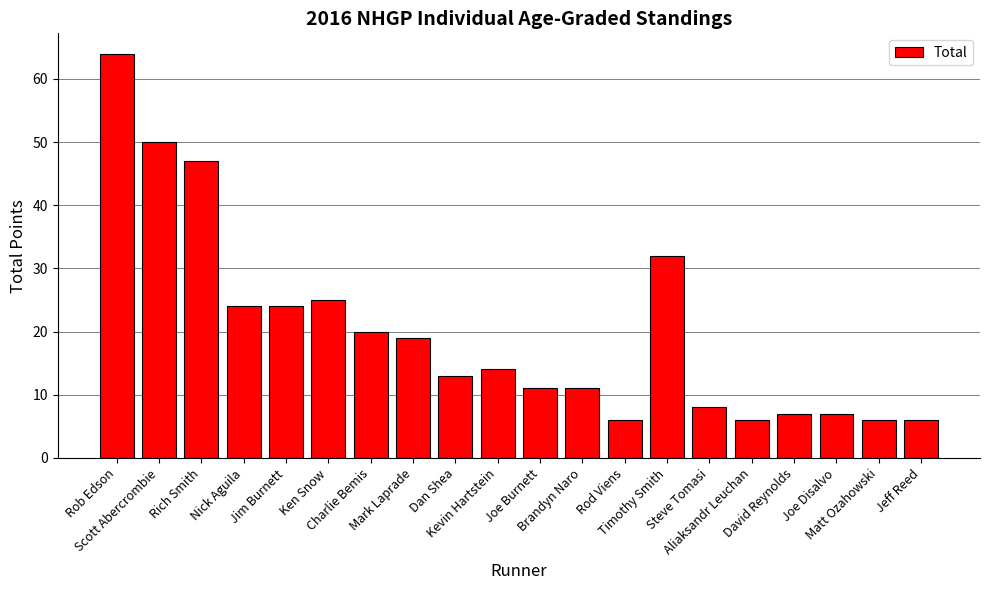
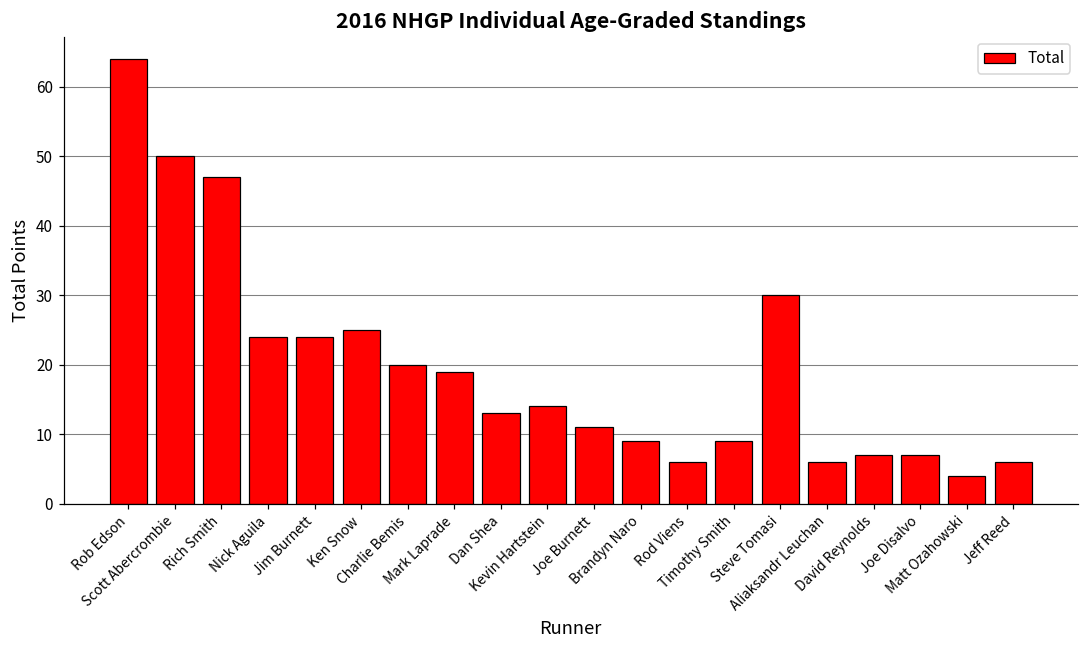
  {
    "Rob Edson": 64,
    "Scott Abercrombie": 50,
    "Rich Smith": 47,
    "Nick Aguila": 24,
    "Jim Burnett": 24,
    "Ken Snow": 25,
    "Charlie Bemis": 20,
    "Mark Laprade": 19,
    "Dan Shea": 13,
    "Kevin Hartstein": 14,
    "Joe Burnett": 11,
-   "Brandyn Naro": 11,
+   "Brandyn Naro": 9,
    "Rod Viens": 6,
-   "Timothy Smith": 32,
-   "Steve Tomasi": 8,
+   "Timothy Smith": 9,
+   "Steve Tomasi": 30,
    "Aliaksandr Leuchan": 6,
    "David Reynolds": 7,
    "Joe Disalvo": 7,
-   "Matt Ozahowski": 6,
+   "Matt Ozahowski": 4,
    "Jeff Reed": 6
  }
